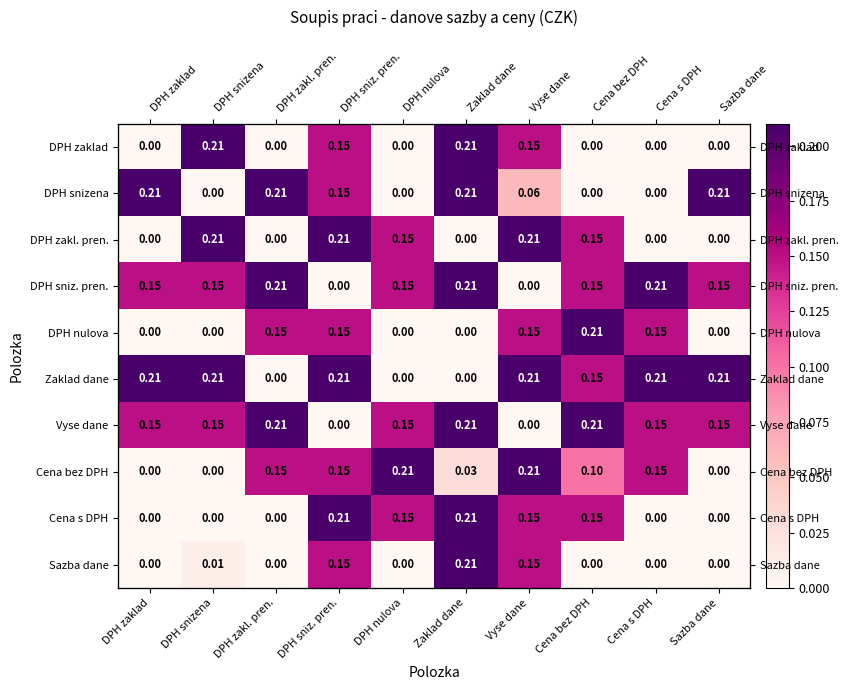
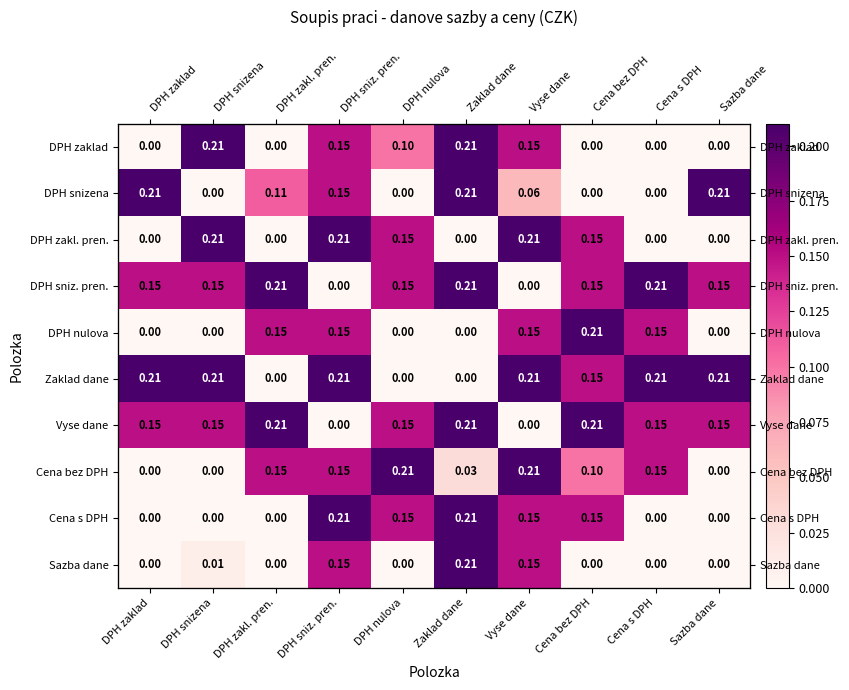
  {
    "DPH zaklad": {
      "DPH zaklad": 0.00,
      "DPH snizena": 0.21,
      "DPH zakl. pren.": 0.00,
      "DPH sniz. pren.": 0.15,
-     "DPH nulova": 0.00,
+     "DPH nulova": 0.10,
      "Zaklad dane": 0.21,
      "Vyse dane": 0.15,
      "Cena bez DPH": 0.00,
      "Cena s DPH": 0.00,
      "Sazba dane": 0.00
    },
    "DPH snizena": {
      "DPH zaklad": 0.21,
      "DPH snizena": 0.00,
-     "DPH zakl. pren.": 0.21,
+     "DPH zakl. pren.": 0.11,
      "DPH sniz. pren.": 0.15,
      "DPH nulova": 0.00,
      "Zaklad dane": 0.21,
      "Vyse dane": 0.06,
      "Cena bez DPH": 0.00,
      "Cena s DPH": 0.00,
      "Sazba dane": 0.21
    },
    "DPH zakl. pren.": {
      "DPH zaklad": 0.00,
      "DPH snizena": 0.21,
      "DPH zakl. pren.": 0.00,
      "DPH sniz. pren.": 0.21,
      "DPH nulova": 0.15,
      "Zaklad dane": 0.00,
      "Vyse dane": 0.21,
      "Cena bez DPH": 0.15,
      "Cena s DPH": 0.00,
      "Sazba dane": 0.00
    },
    "DPH sniz. pren.": {
      "DPH zaklad": 0.15,
      "DPH snizena": 0.15,
      "DPH zakl. pren.": 0.21,
      "DPH sniz. pren.": 0.00,
      "DPH nulova": 0.15,
      "Zaklad dane": 0.21,
      "Vyse dane": 0.00,
      "Cena bez DPH": 0.15,
      "Cena s DPH": 0.21,
      "Sazba dane": 0.15
    },
    "DPH nulova": {
      "DPH zaklad": 0.00,
      "DPH snizena": 0.00,
      "DPH zakl. pren.": 0.15,
      "DPH sniz. pren.": 0.15,
      "DPH nulova": 0.00,
      "Zaklad dane": 0.00,
      "Vyse dane": 0.15,
      "Cena bez DPH": 0.21,
      "Cena s DPH": 0.15,
      "Sazba dane": 0.00
    },
    "Zaklad dane": {
      "DPH zaklad": 0.21,
      "DPH snizena": 0.21,
      "DPH zakl. pren.": 0.00,
      "DPH sniz. pren.": 0.21,
      "DPH nulova": 0.00,
      "Zaklad dane": 0.00,
      "Vyse dane": 0.21,
      "Cena bez DPH": 0.15,
      "Cena s DPH": 0.21,
      "Sazba dane": 0.21
    },
    "Vyse dane": {
      "DPH zaklad": 0.15,
      "DPH snizena": 0.15,
      "DPH zakl. pren.": 0.21,
      "DPH sniz. pren.": 0.00,
      "DPH nulova": 0.15,
      "Zaklad dane": 0.21,
      "Vyse dane": 0.00,
      "Cena bez DPH": 0.21,
      "Cena s DPH": 0.15,
      "Sazba dane": 0.15
    },
    "Cena bez DPH": {
      "DPH zaklad": 0.00,
      "DPH snizena": 0.00,
      "DPH zakl. pren.": 0.15,
      "DPH sniz. pren.": 0.15,
      "DPH nulova": 0.21,
      "Zaklad dane": 0.03,
      "Vyse dane": 0.21,
      "Cena bez DPH": 0.10,
      "Cena s DPH": 0.15,
      "Sazba dane": 0.00
    },
    "Cena s DPH": {
      "DPH zaklad": 0.00,
      "DPH snizena": 0.00,
      "DPH zakl. pren.": 0.00,
      "DPH sniz. pren.": 0.21,
      "DPH nulova": 0.15,
      "Zaklad dane": 0.21,
      "Vyse dane": 0.15,
      "Cena bez DPH": 0.15,
      "Cena s DPH": 0.00,
      "Sazba dane": 0.00
    },
    "Sazba dane": {
      "DPH zaklad": 0.00,
      "DPH snizena": 0.01,
      "DPH zakl. pren.": 0.00,
      "DPH sniz. pren.": 0.15,
      "DPH nulova": 0.00,
      "Zaklad dane": 0.21,
      "Vyse dane": 0.15,
      "Cena bez DPH": 0.00,
      "Cena s DPH": 0.00,
      "Sazba dane": 0.00
    }
  }
